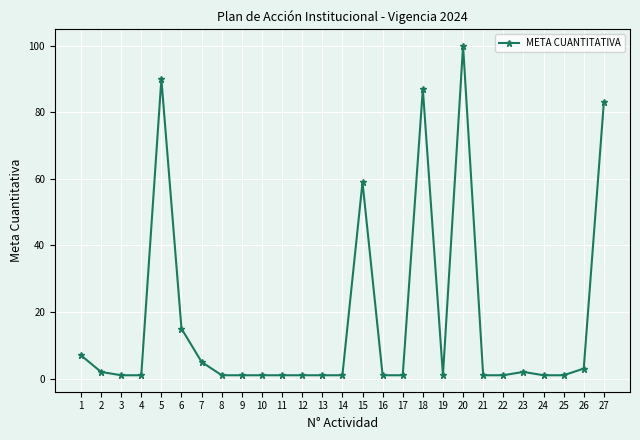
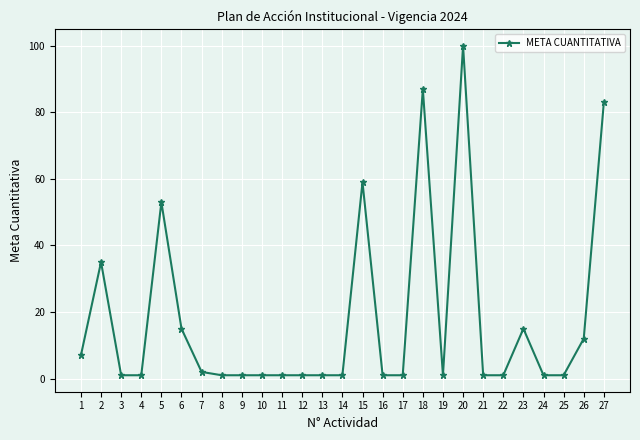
  {
    "1": 7,
-   "2": 2,
+   "2": 35,
    "3": 1,
    "4": 1,
-   "5": 90,
+   "5": 53,
    "6": 15,
-   "7": 5,
+   "7": 2,
    "8": 1,
    "9": 1,
    "10": 1,
    "11": 1,
    "12": 1,
    "13": 1,
    "14": 1,
    "15": 59,
    "16": 1,
    "17": 1,
    "18": 87,
    "19": 1,
    "20": 100,
    "21": 1,
    "22": 1,
-   "23": 2,
+   "23": 15,
    "24": 1,
    "25": 1,
-   "26": 3,
+   "26": 12,
    "27": 83
  }
